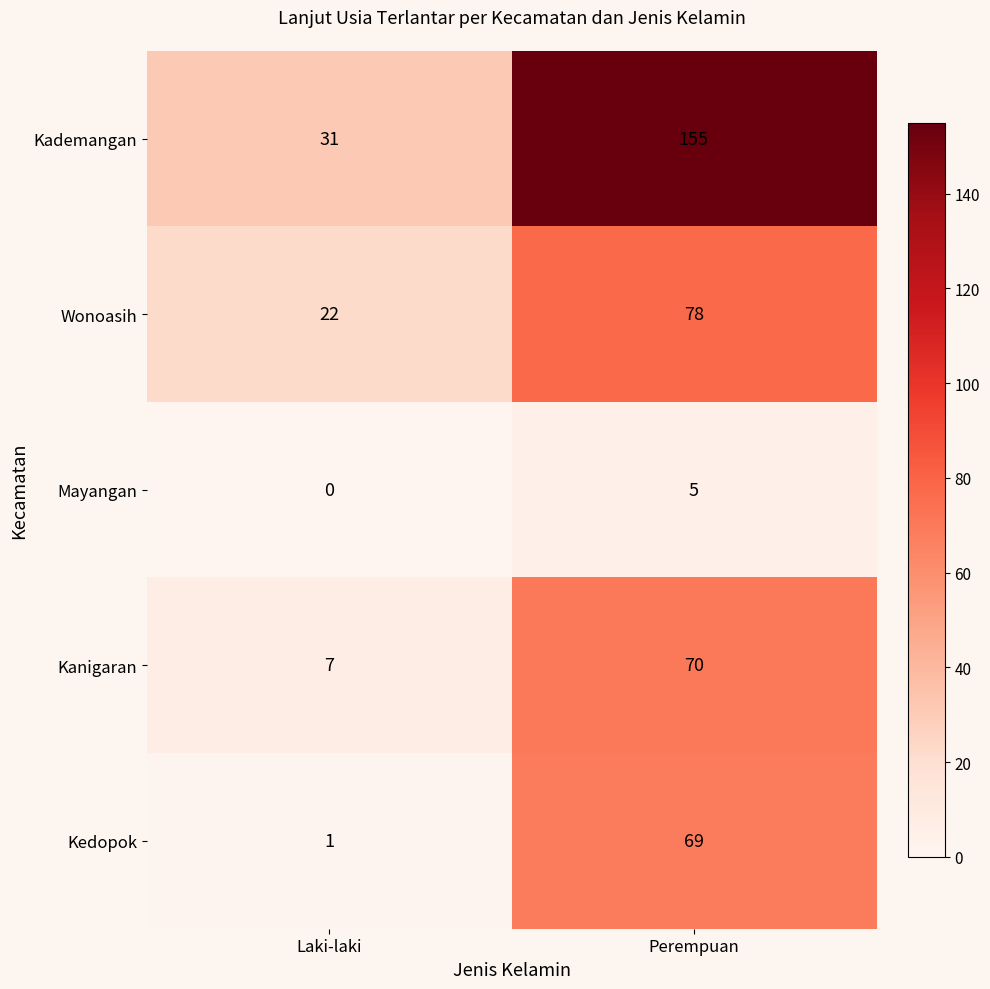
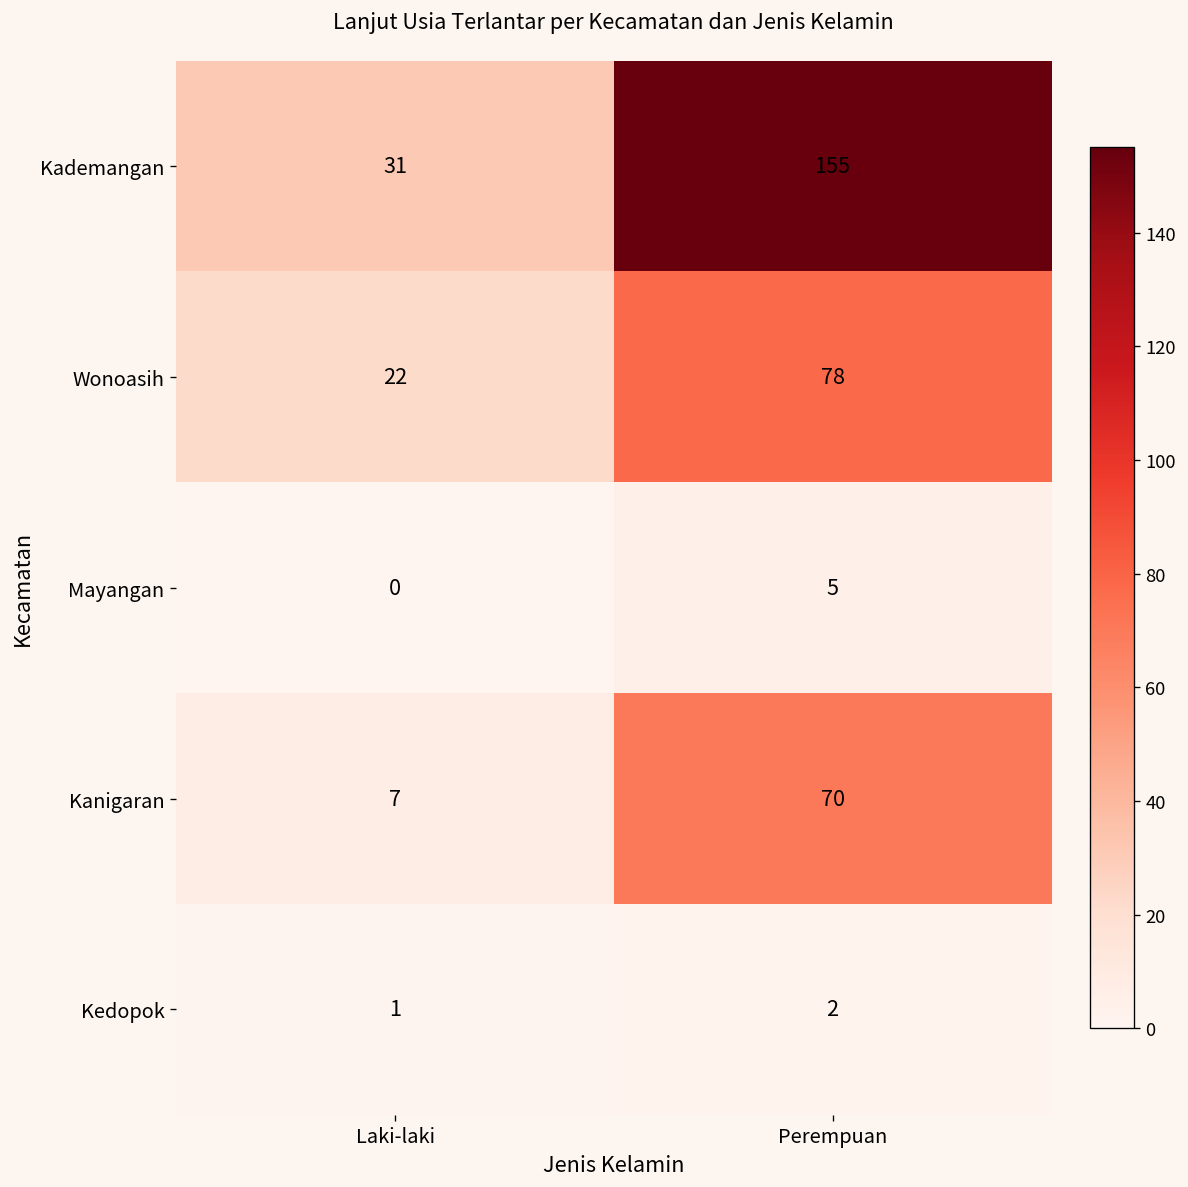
  {
    "Kademangan": {
      "Laki-laki": 31,
      "Perempuan": 155
    },
    "Wonoasih": {
      "Laki-laki": 22,
      "Perempuan": 78
    },
    "Mayangan": {
      "Laki-laki": 0,
      "Perempuan": 5
    },
    "Kanigaran": {
      "Laki-laki": 7,
      "Perempuan": 70
    },
    "Kedopok": {
      "Laki-laki": 1,
-     "Perempuan": 69
+     "Perempuan": 2
    }
  }
